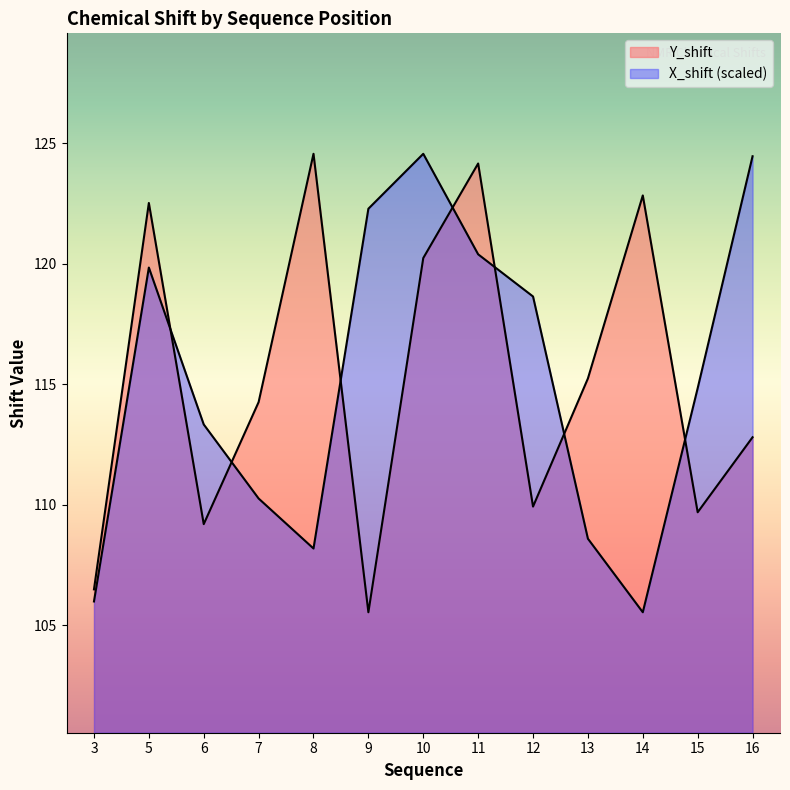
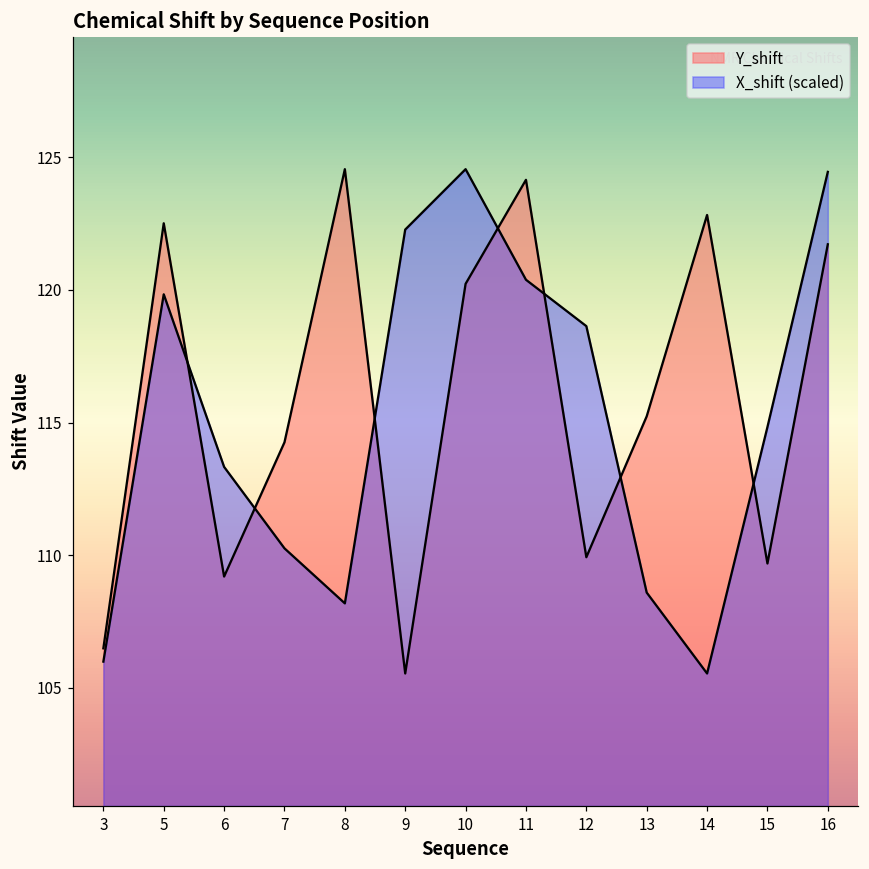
  {
    "Y_shift": {
      "3": 106.5,
      "5": 122.5,
      "6": 109.2,
      "7": 114.3,
      "8": 124.6,
      "9": 105.5,
      "10": 120.2,
      "11": 124.2,
      "12": 109.9,
      "13": 115.2,
      "14": 122.8,
      "15": 109.7,
-     "16": 112.8
+     "16": 121.7
    },
    "X_shift (scaled)": {
      "3": 106.0,
      "5": 119.8,
      "6": 113.3,
      "7": 110.3,
      "8": 108.2,
      "9": 122.3,
      "10": 124.6,
      "11": 120.4,
      "12": 118.6,
      "13": 108.6,
      "14": 105.5,
      "15": 114.8,
      "16": 124.5
    }
  }
